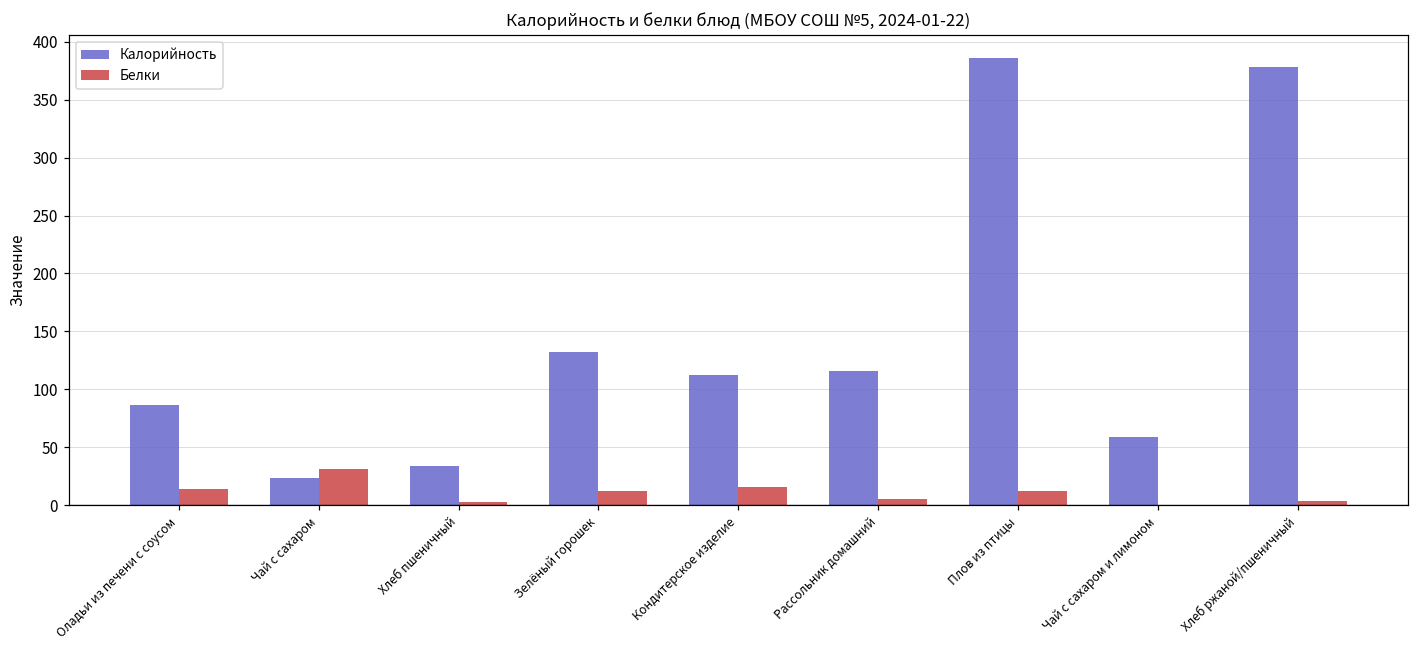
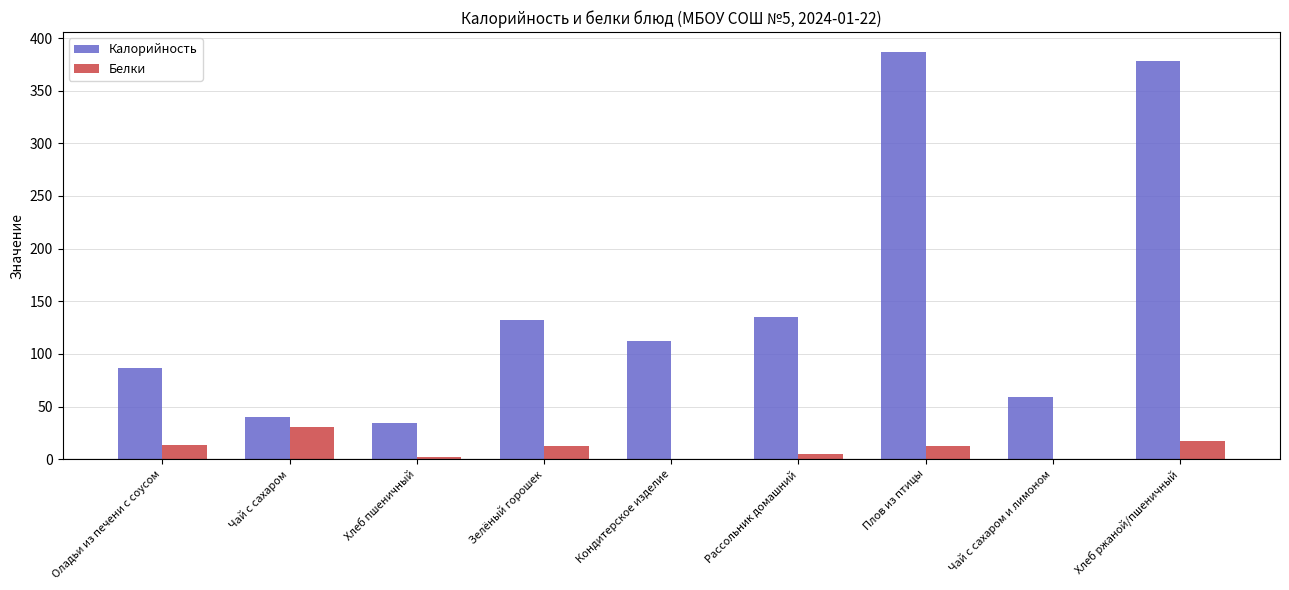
  {
    "Калорийность": {
      "Оладьи из печени с соусом": 87,
-     "Чай с сахаром": 23,
+     "Чай с сахаром": 40,
      "Хлеб пшеничный": 34,
      "Зелёный горошек": 132,
      "Кондитерское изделие": 112,
-     "Рассольник домашний": 116,
+     "Рассольник домашний": 135,
      "Плов из птицы": 386,
      "Чай с сахаром и лимоном": 59,
      "Хлеб ржаной/пшеничный": 378
    },
    "Белки": {
      "Оладьи из печени с соусом": 14,
      "Чай с сахаром": 31,
      "Хлеб пшеничный": 2,
      "Зелёный горошек": 12,
-     "Кондитерское изделие": 15,
+     "Кондитерское изделие": 0,
      "Рассольник домашний": 5,
      "Плов из птицы": 12,
-     "Хлеб ржаной/пшеничный": 3
+     "Хлеб ржаной/пшеничный": 17
    }
  }
